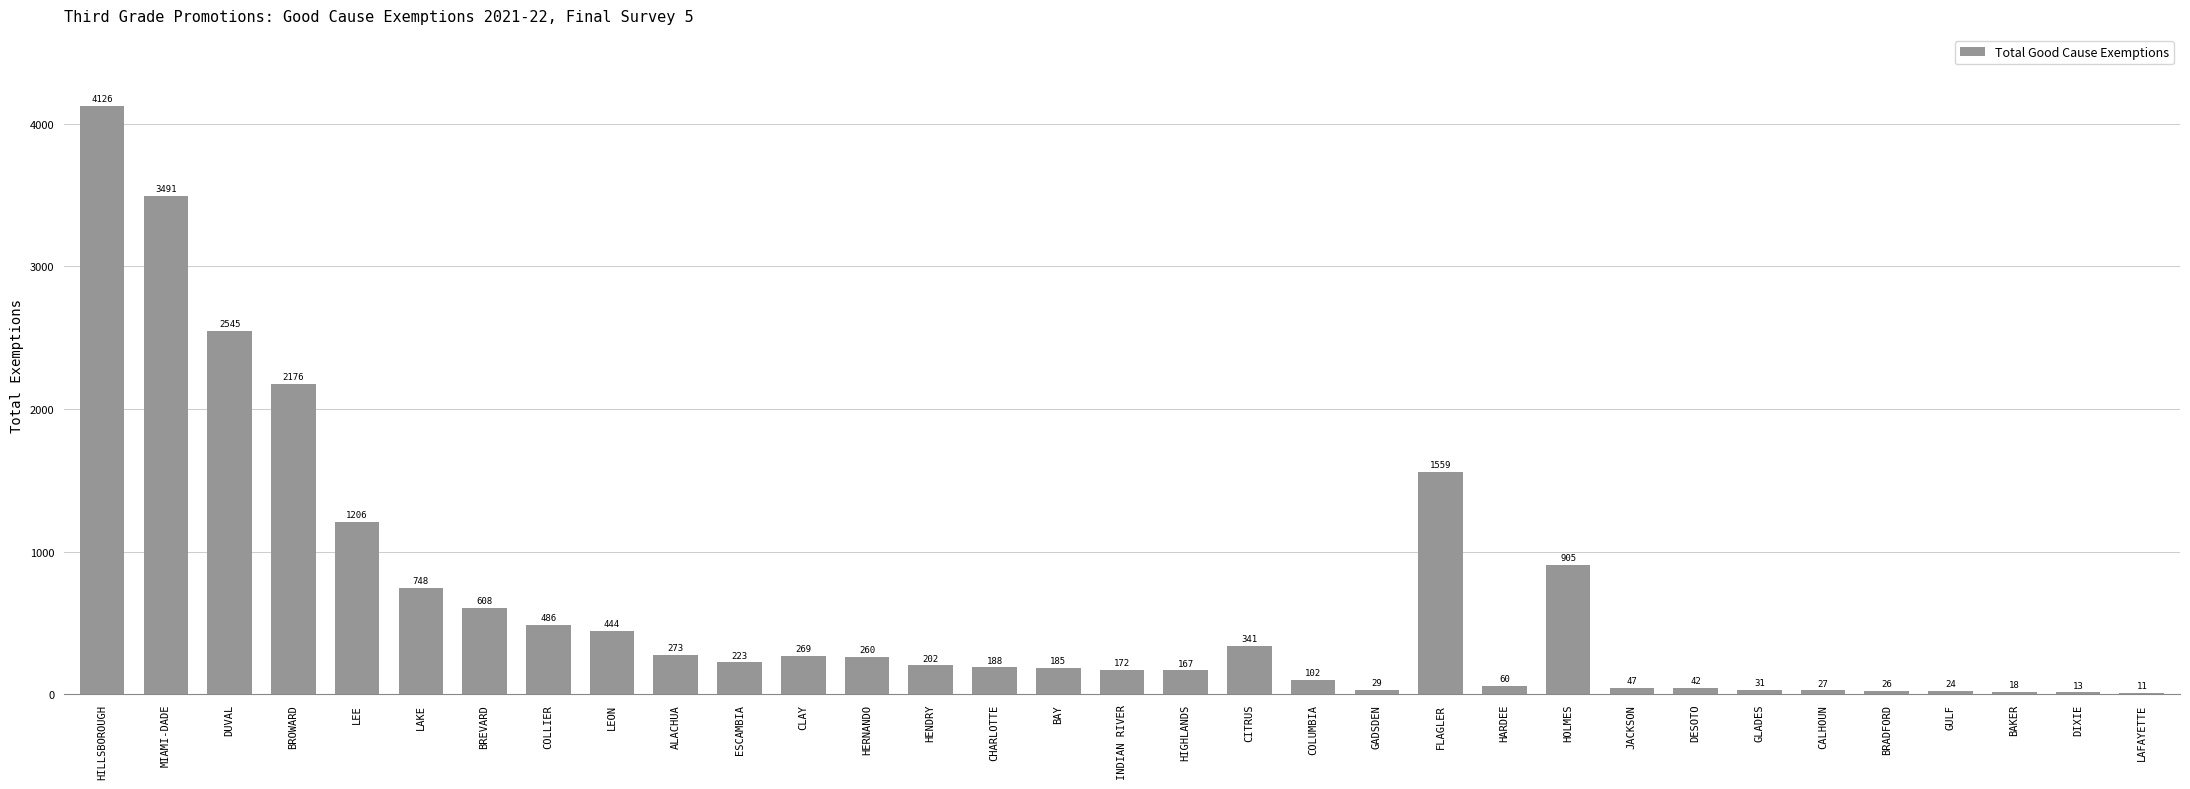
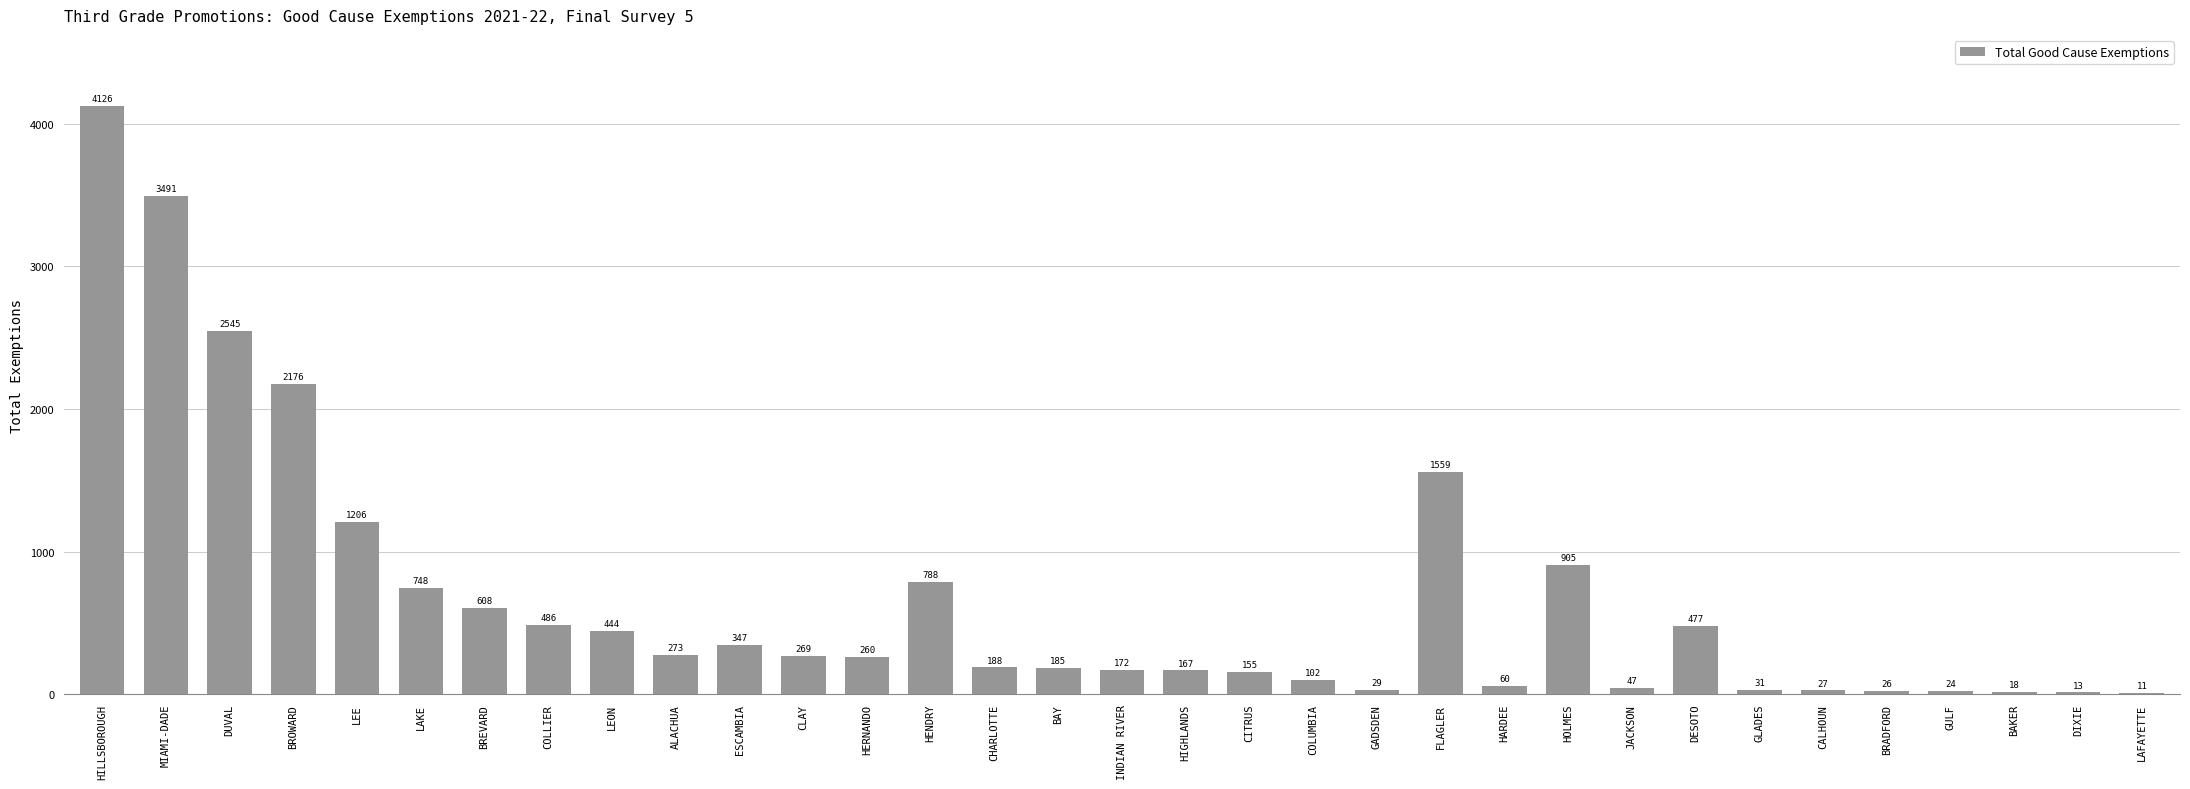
  {
    "HILLSBOROUGH": 4126,
    "MIAMI-DADE": 3491,
    "DUVAL": 2545,
    "BROWARD": 2176,
    "LEE": 1206,
    "LAKE": 748,
    "BREVARD": 608,
    "COLLIER": 486,
    "LEON": 444,
    "ALACHUA": 273,
-   "ESCAMBIA": 223,
+   "ESCAMBIA": 347,
    "CLAY": 269,
    "HERNANDO": 260,
-   "HENDRY": 202,
+   "HENDRY": 788,
    "CHARLOTTE": 188,
    "BAY": 185,
    "INDIAN RIVER": 172,
    "HIGHLANDS": 167,
-   "CITRUS": 341,
+   "CITRUS": 155,
    "COLUMBIA": 102,
    "GADSDEN": 29,
    "FLAGLER": 1559,
    "HARDEE": 60,
    "HOLMES": 905,
    "JACKSON": 47,
-   "DESOTO": 42,
+   "DESOTO": 477,
    "GLADES": 31,
    "CALHOUN": 27,
    "BRADFORD": 26,
    "GULF": 24,
    "BAKER": 18,
    "DIXIE": 13,
    "LAFAYETTE": 11
  }
